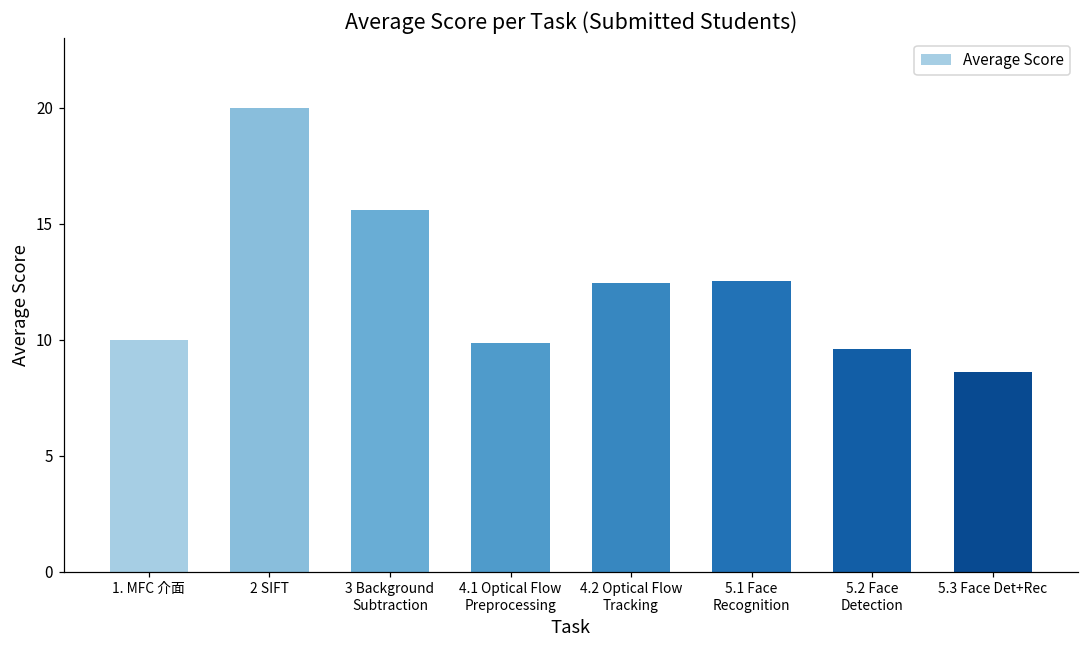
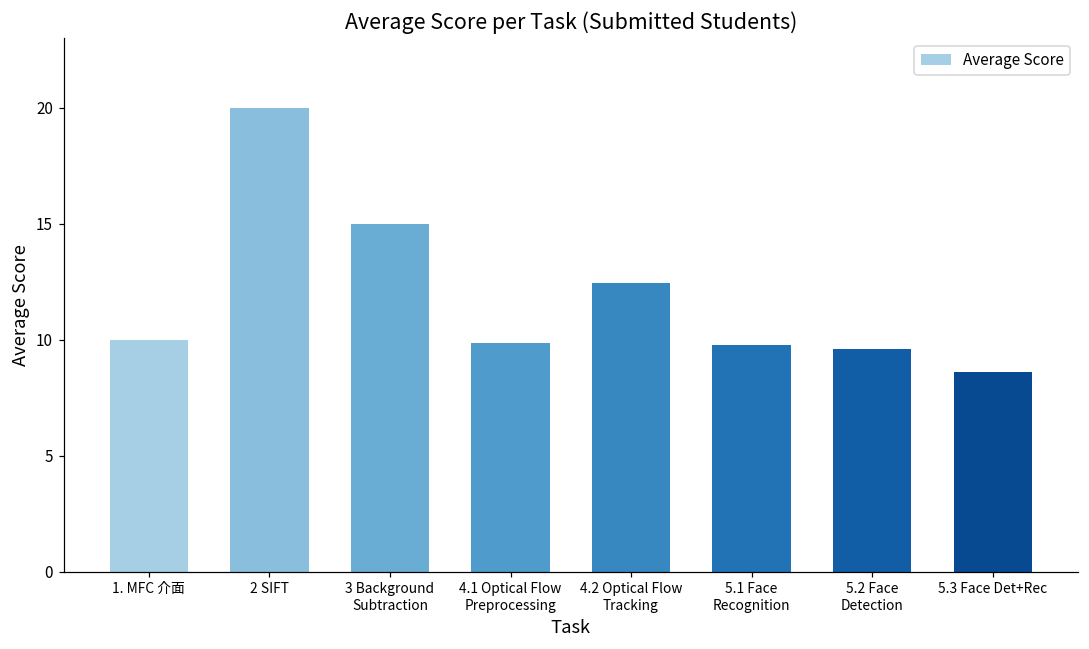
  {
    "1. MFC 介面": 10.0,
    "2 SIFT": 20.0,
-   "3 Background Subtraction": 15.6,
+   "3 Background Subtraction": 15.0,
    "4.1 Optical Flow Preprocessing": 9.8,
    "4.2 Optical Flow Tracking": 12.4,
-   "5.1 Face Recognition": 12.5,
+   "5.1 Face Recognition": 9.8,
    "5.2 Face Detection": 9.6,
    "5.3 Face Det+Rec": 8.6
  }
